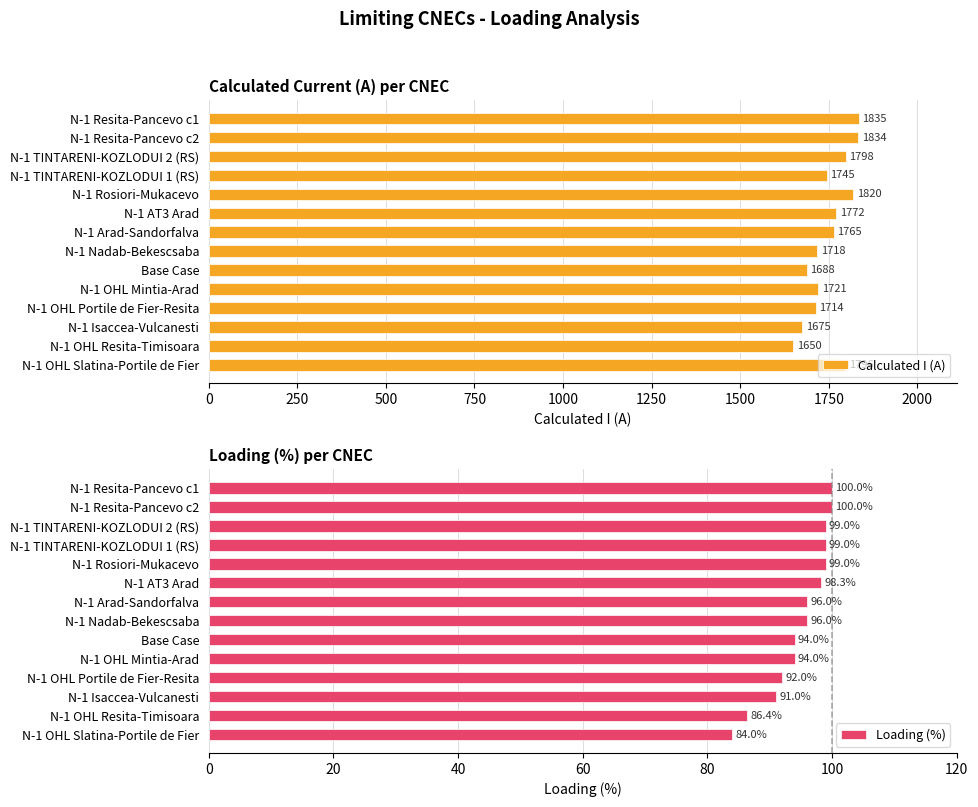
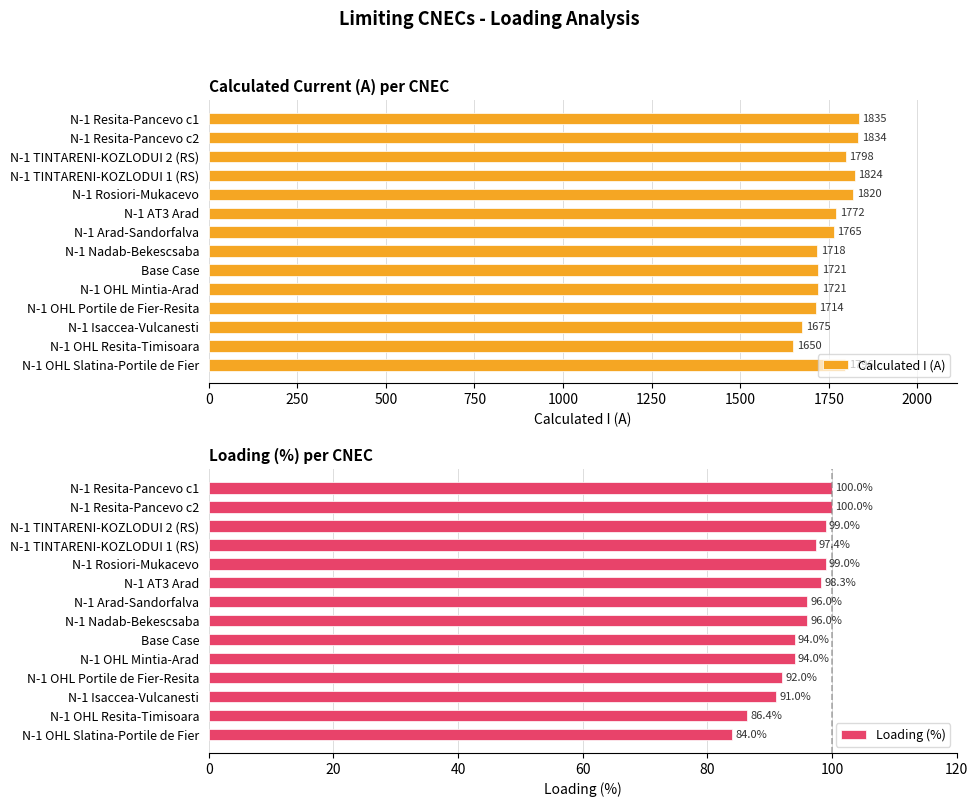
  {
    "Calculated Current (A) per CNEC": {
      "N-1 Resita-Pancevo c1": "1835",
      "N-1 Resita-Pancevo c2": "1834",
      "N-1 TINTARENI-KOZLODUI 2 (RS)": "1798",
-     "N-1 TINTARENI-KOZLODUI 1 (RS)": "1745",
+     "N-1 TINTARENI-KOZLODUI 1 (RS)": "1824",
      "N-1 Rosiori-Mukacevo": "1820",
      "N-1 AT3 Arad": "1772",
      "N-1 Arad-Sandorfalva": "1765",
      "N-1 Nadab-Bekescsaba": "1718",
-     "Base Case": "1688",
+     "Base Case": "1721",
      "N-1 OHL Mintia-Arad": "1721",
      "N-1 OHL Portile de Fier-Resita": "1714",
      "N-1 Isaccea-Vulcanesti": "1675",
      "N-1 OHL Resita-Timisoara": "1650"
    },
    "Loading (%) per CNEC": {
      "N-1 Resita-Pancevo c1": "100.0%",
      "N-1 Resita-Pancevo c2": "100.0%",
      "N-1 TINTARENI-KOZLODUI 2 (RS)": "99.0%",
-     "N-1 TINTARENI-KOZLODUI 1 (RS)": "99.0%",
+     "N-1 TINTARENI-KOZLODUI 1 (RS)": "97.4%",
      "N-1 Rosiori-Mukacevo": "99.0%",
      "N-1 AT3 Arad": "98.3%",
      "N-1 Arad-Sandorfalva": "96.0%",
      "N-1 Nadab-Bekescsaba": "96.0%",
      "Base Case": "94.0%",
      "N-1 OHL Mintia-Arad": "94.0%",
      "N-1 OHL Portile de Fier-Resita": "92.0%",
      "N-1 Isaccea-Vulcanesti": "91.0%",
      "N-1 OHL Resita-Timisoara": "86.4%",
      "N-1 OHL Slatina-Portile de Fier": "84.0%"
    }
  }
